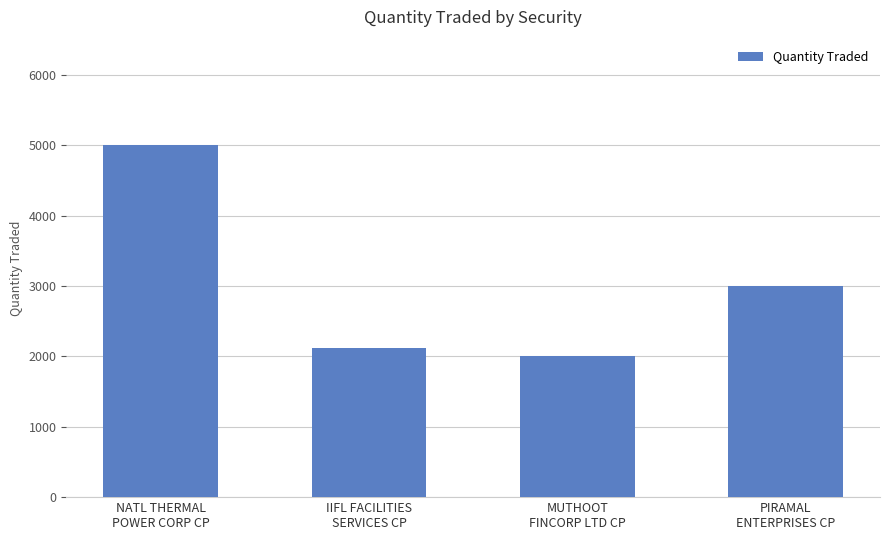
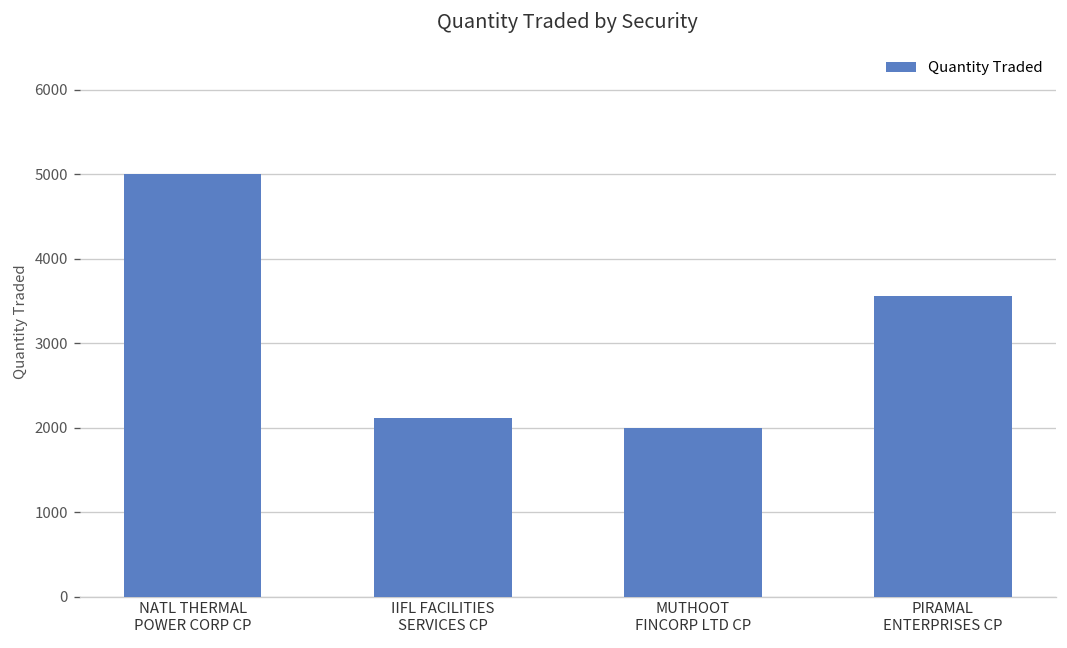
  {
    "NATL THERMAL POWER CORP CP": 5000,
    "IIFL FACILITIES SERVICES CP": 2100,
    "MUTHOOT FINCORP LTD CP": 2000,
-   "PIRAMAL ENTERPRISES CP": 3000
+   "PIRAMAL ENTERPRISES CP": 3600
  }
